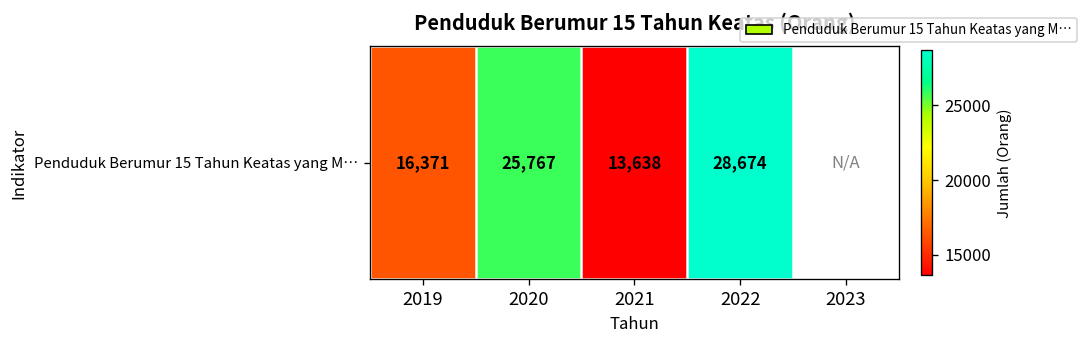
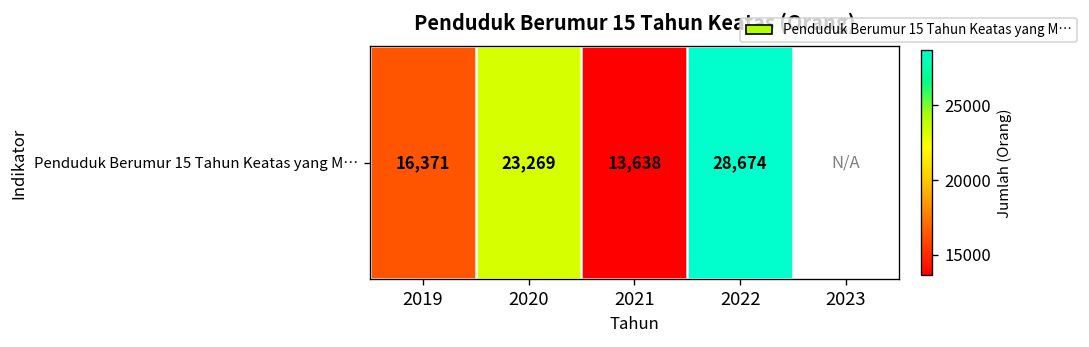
  {
    "Penduduk Berumur 15 Tahun Keatas yang M…": {
      "2019": "16,371",
-     "2020": "25,767",
+     "2020": "23,269",
      "2021": "13,638",
      "2022": "28,674"
    }
  }
